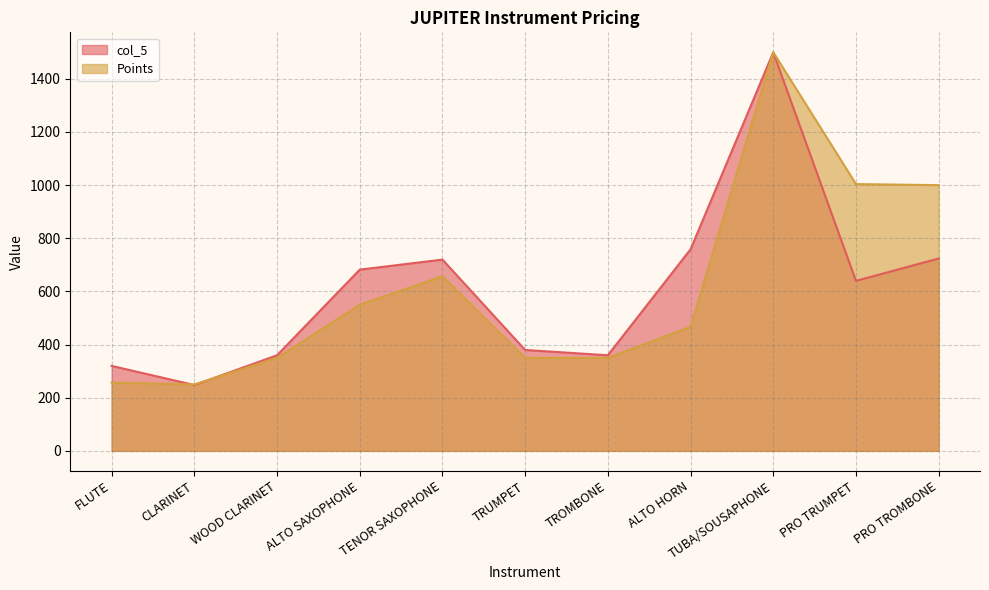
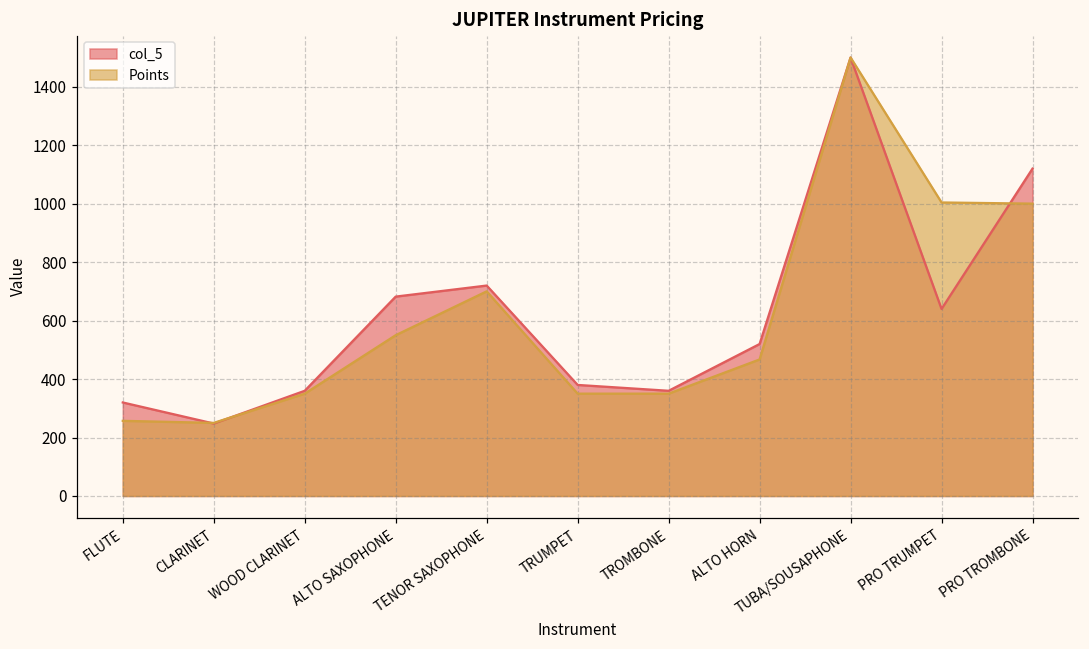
  {
    "col_5": {
      "FLUTE": 320,
      "WOOD CLARINET": 360,
      "ALTO SAXOPHONE": 680,
      "TENOR SAXOPHONE": 720,
      "TRUMPET": 380,
      "TROMBONE": 360,
-     "ALTO HORN": 760,
+     "ALTO HORN": 520,
      "PRO TRUMPET": 640,
-     "PRO TROMBONE": 720
+     "PRO TROMBONE": 1120
    },
    "Points": {
      "FLUTE": 260,
      "WOOD CLARINET": 350,
      "ALTO SAXOPHONE": 550,
-     "TENOR SAXOPHONE": 660,
+     "TENOR SAXOPHONE": 700,
      "TRUMPET": 350,
      "TROMBONE": 350,
      "ALTO HORN": 470,
      "PRO TRUMPET": 1000,
      "PRO TROMBONE": 1000
    }
  }
